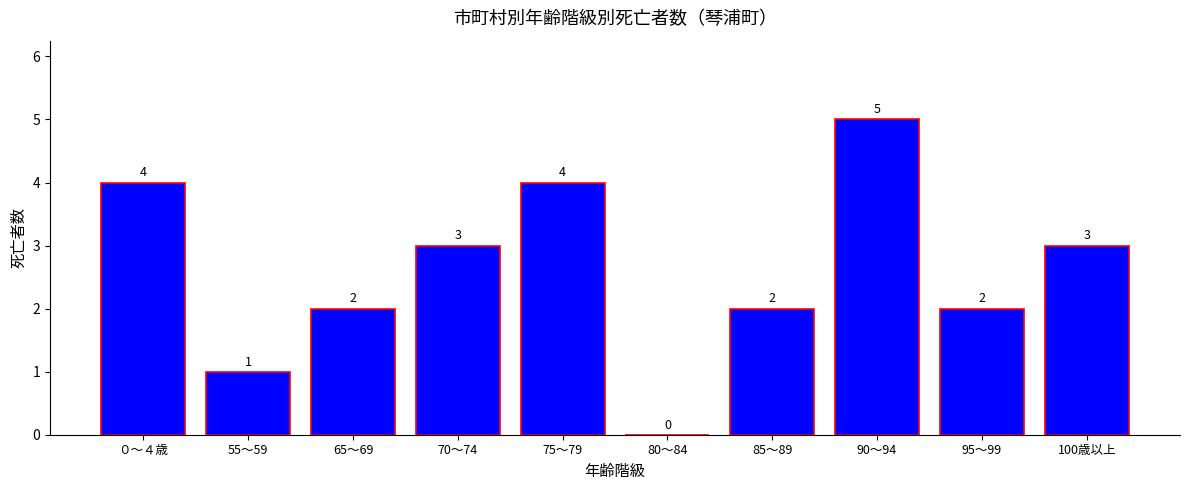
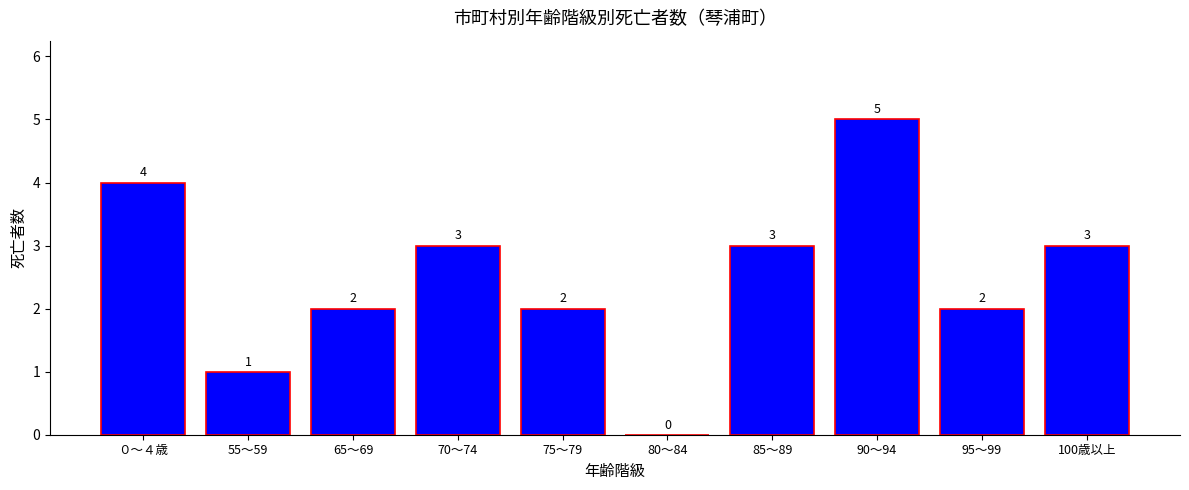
  {
    "０～４歳": 4,
    "55～59": 1,
    "65～69": 2,
    "70～74": 3,
-   "75～79": 4,
+   "75～79": 2,
    "80～84": 0,
-   "85～89": 2,
+   "85～89": 3,
    "90～94": 5,
    "95～99": 2,
    "100歳以上": 3
  }
